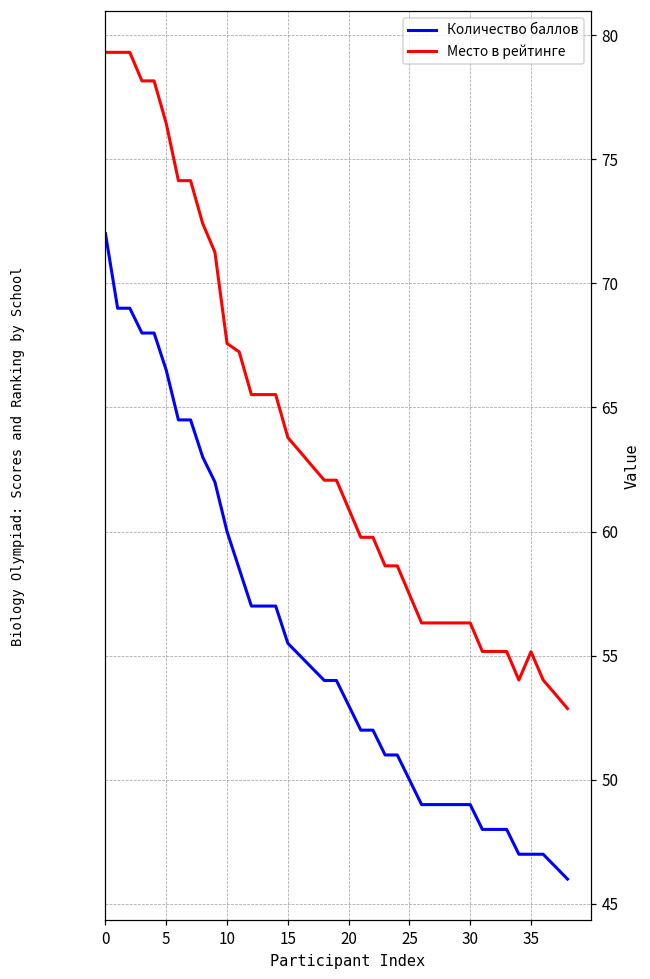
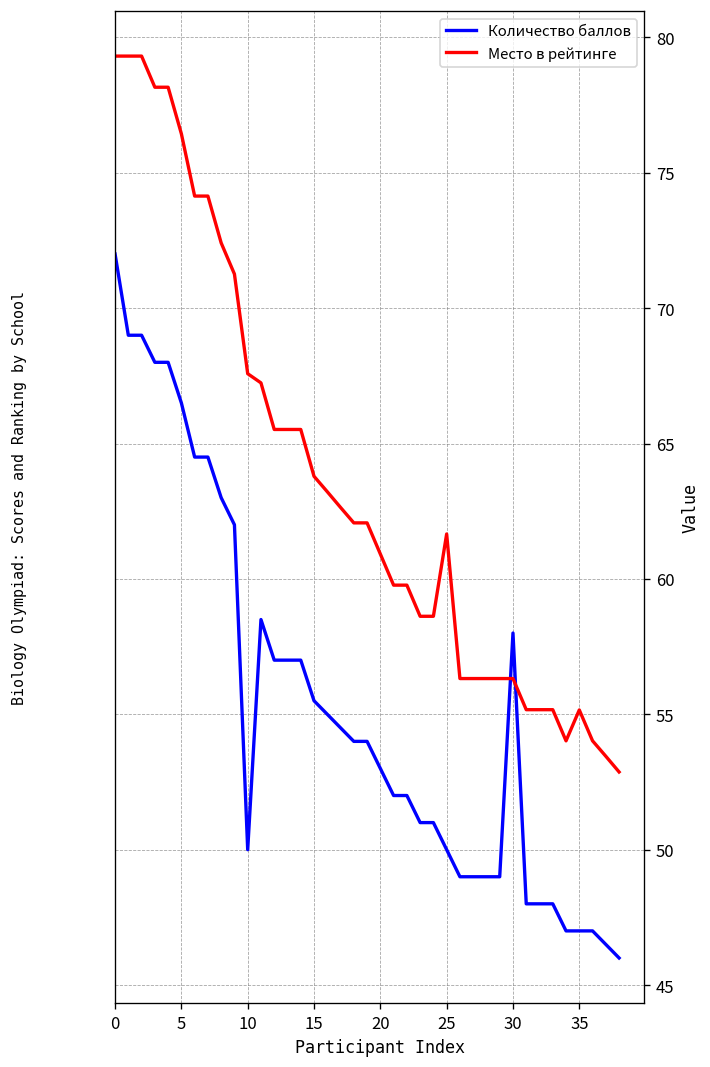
  {
    "Количество баллов": {
      "0": 72,
      "5": 66.5,
-     "10": 60,
+     "10": 50,
      "15": 55.5,
      "20": 53,
      "25": 50,
-     "30": 49,
+     "30": 58,
      "35": 47
    },
    "Место в рейтинге": {
      "0": 79.3,
      "5": 76.4,
      "10": 67.6,
      "15": 63.8,
      "20": 60.9,
-     "25": 57.5,
+     "25": 61.7,
      "30": 56.3,
      "35": 55.2
    }
  }
